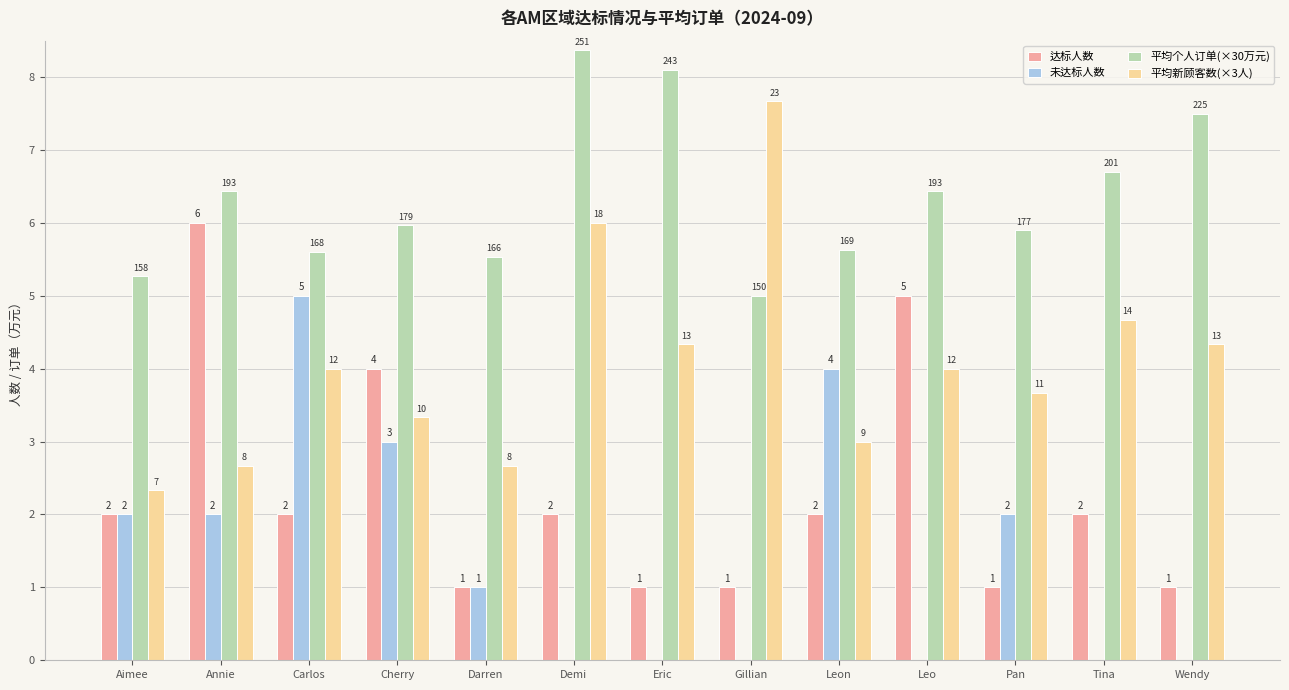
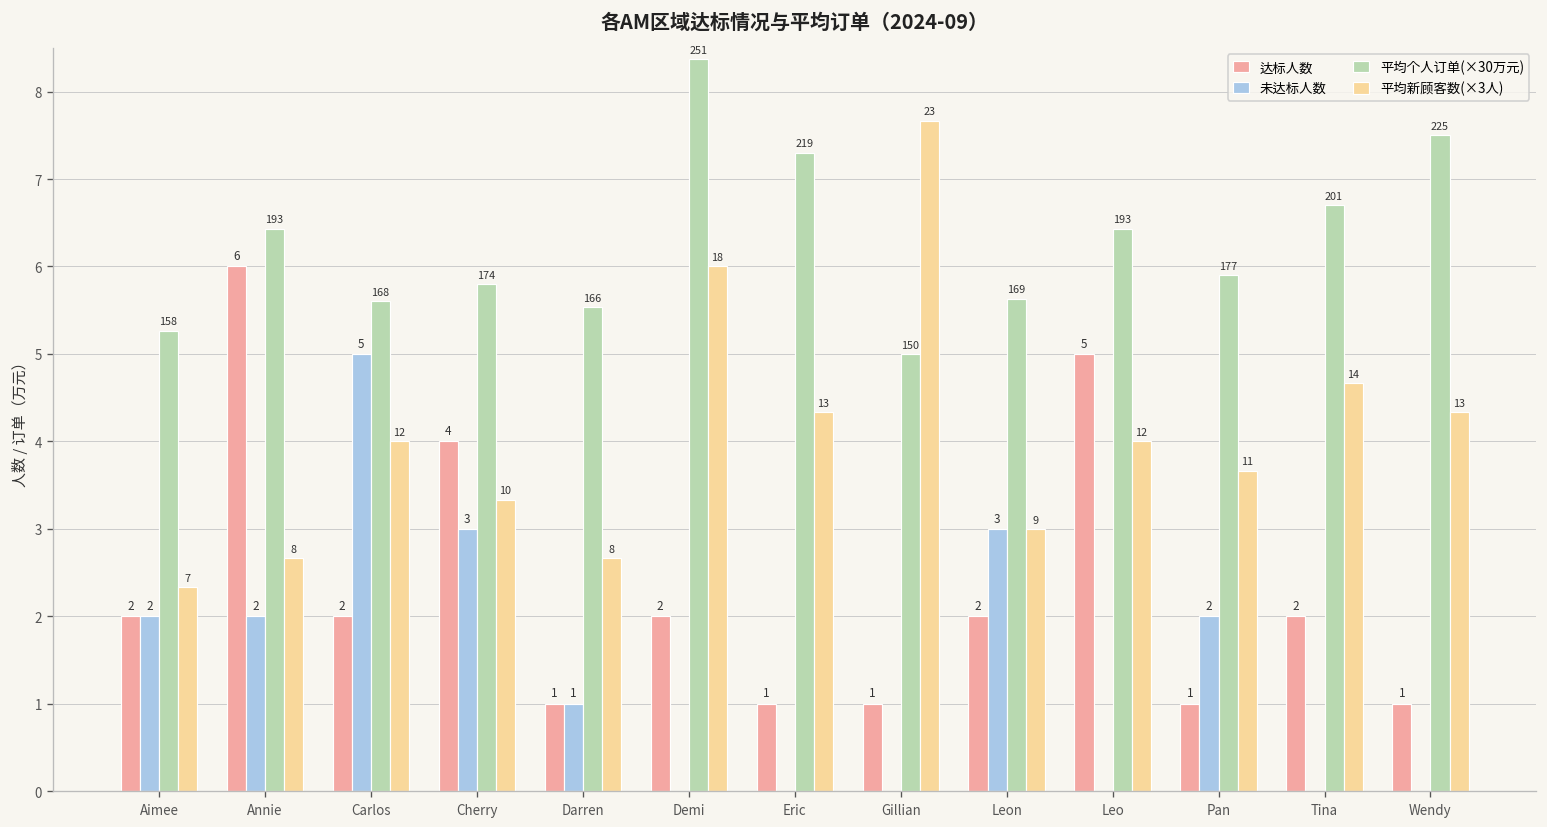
  {
    "未达标人数": {
      "Aimee": 2,
      "Annie": 2,
      "Carlos": 5,
      "Cherry": 3,
      "Darren": 1,
-     "Leon": 4,
+     "Leon": 3,
      "Pan": 2
    },
    "平均个人订单(×30万元)": {
-     "Cherry": 179,
-     "Eric": 243
+     "Cherry": 174,
+     "Eric": 219
    }
  }
